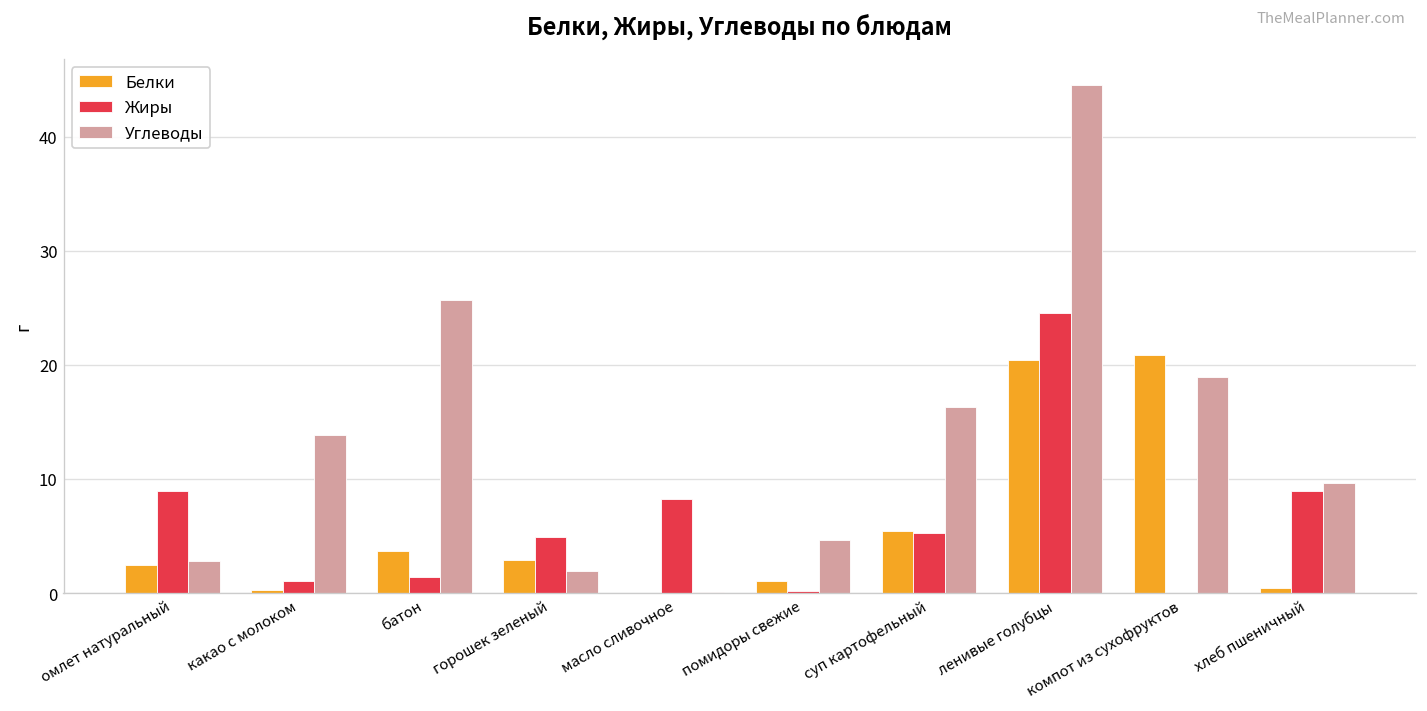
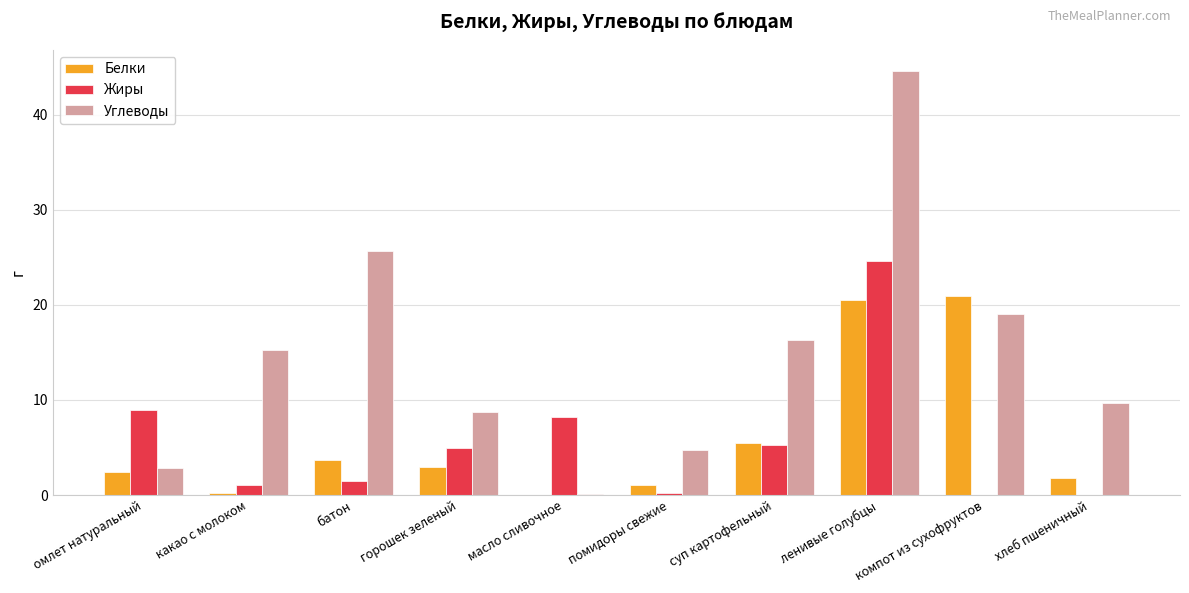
  {
    "Белки": {
      "омлет натуральный": 2,
      "батон": 4,
      "горошек зеленый": 3,
      "помидоры свежие": 1,
      "суп картофельный": 5,
      "ленивые голубцы": 20,
      "компот из сухофруктов": 21,
-     "хлеб пшеничный": 1
+     "хлеб пшеничный": 2
    },
    "Жиры": {
      "омлет натуральный": 9,
      "какао с молоком": 1,
      "батон": 1,
      "горошек зеленый": 5,
      "масло сливочное": 8,
      "суп картофельный": 5,
      "ленивые голубцы": 25,
-     "хлеб пшеничный": 9
+     "хлеб пшеничный": 0
    },
    "Углеводы": {
      "омлет натуральный": 3,
-     "какао с молоком": 14,
+     "какао с молоком": 15,
      "батон": 26,
-     "горошек зеленый": 2,
+     "горошек зеленый": 9,
      "помидоры свежие": 5,
      "суп картофельный": 16,
      "ленивые голубцы": 45,
      "компот из сухофруктов": 19,
      "хлеб пшеничный": 10
    }
  }
